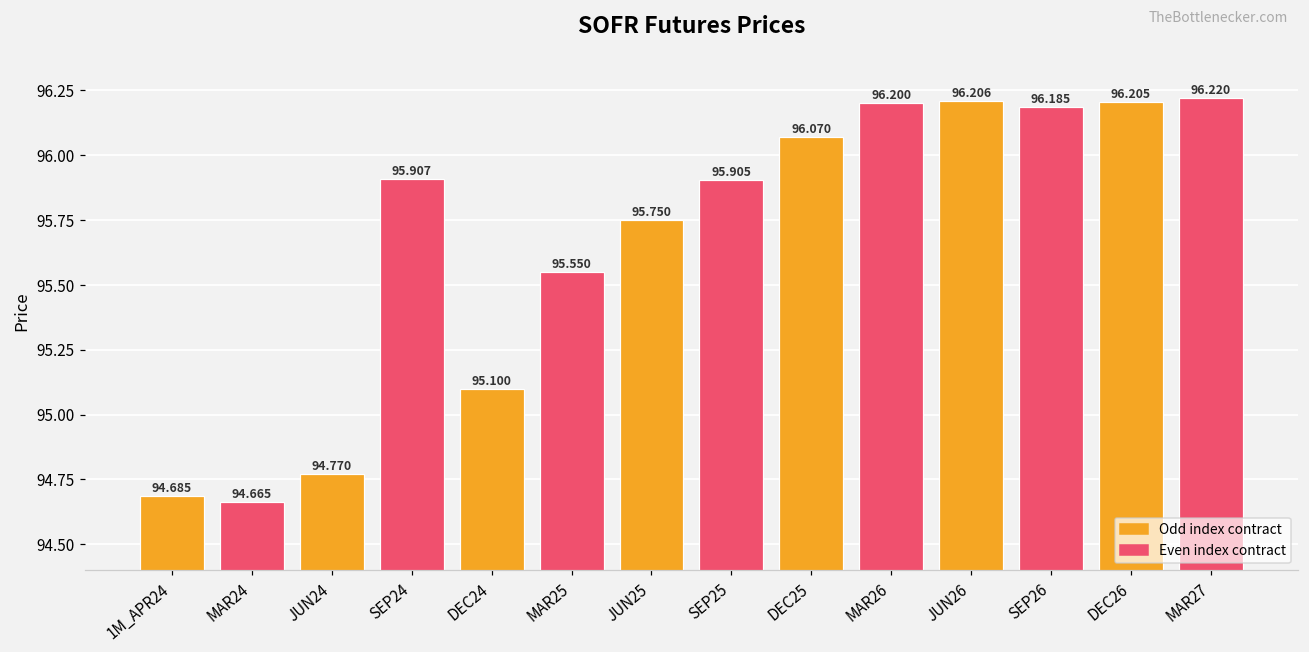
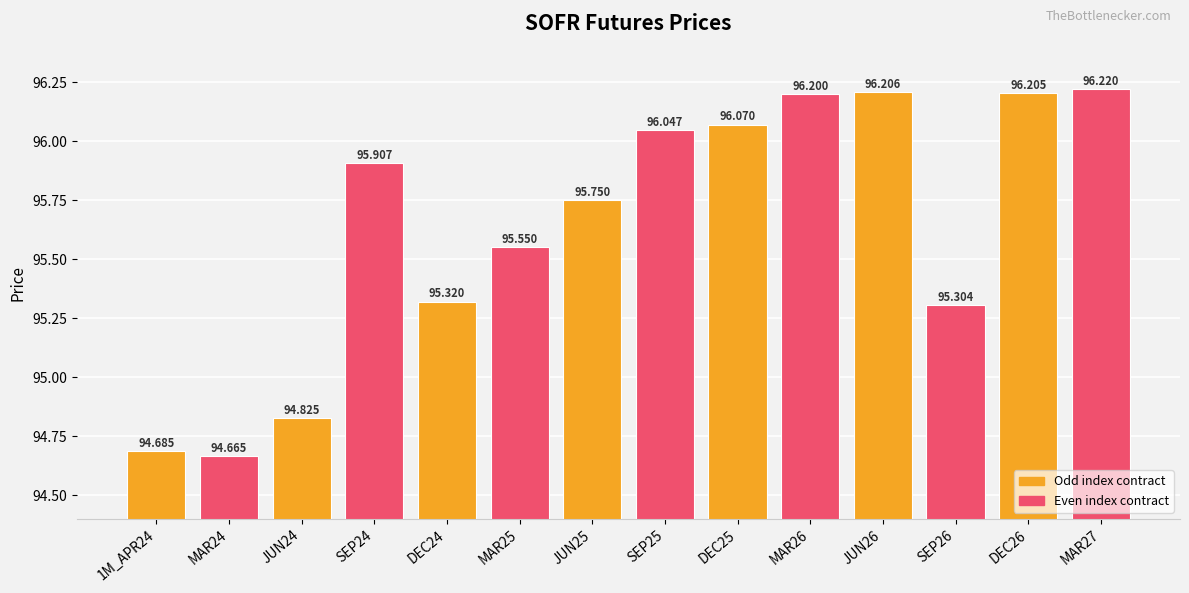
  {
    "1M_APR24": 94.685,
    "MAR24": 94.665,
-   "JUN24": 94.770,
+   "JUN24": 94.825,
    "SEP24": 95.907,
-   "DEC24": 95.100,
+   "DEC24": 95.320,
    "MAR25": 95.550,
    "JUN25": 95.750,
-   "SEP25": 95.905,
+   "SEP25": 96.047,
    "DEC25": 96.070,
    "MAR26": 96.200,
    "JUN26": 96.206,
-   "SEP26": 96.185,
+   "SEP26": 95.304,
    "DEC26": 96.205,
    "MAR27": 96.220
  }
